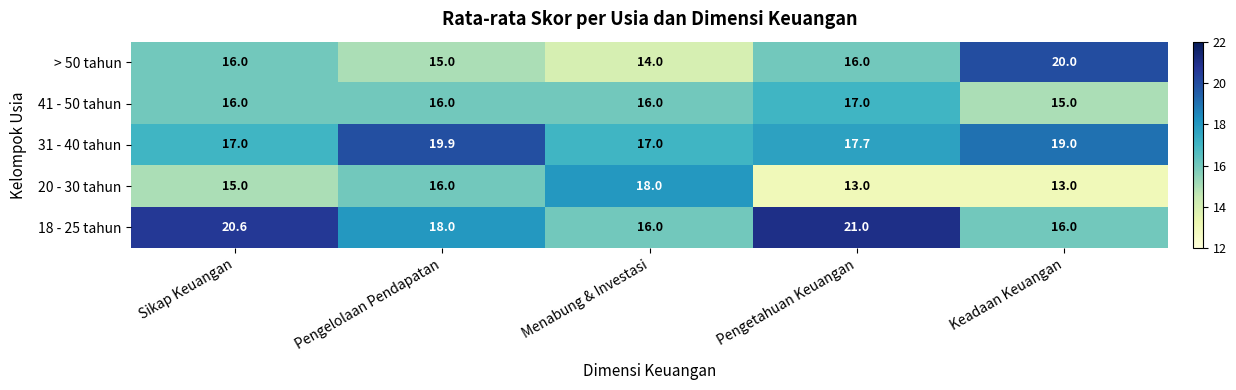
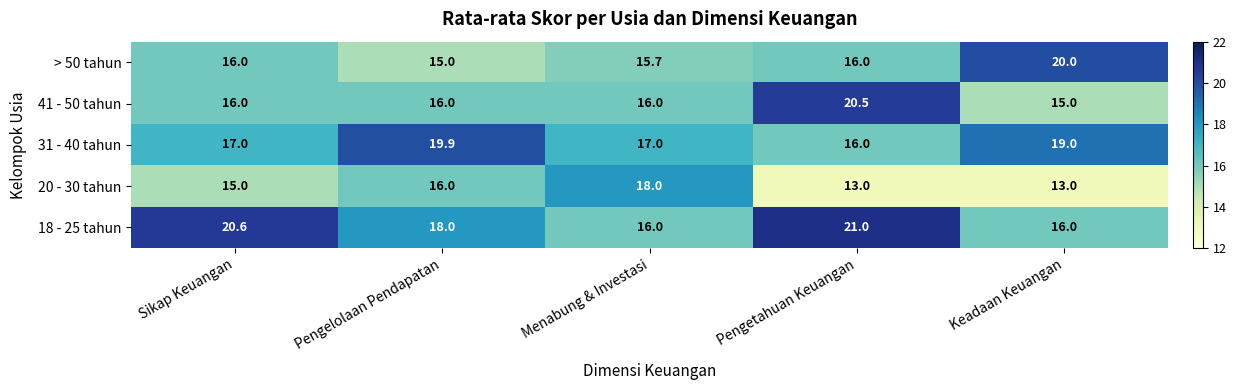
  {
    "> 50 tahun": {
      "Sikap Keuangan": 16.0,
      "Pengelolaan Pendapatan": 15.0,
-     "Menabung & Investasi": 14.0,
+     "Menabung & Investasi": 15.7,
      "Pengetahuan Keuangan": 16.0,
      "Keadaan Keuangan": 20.0
    },
    "41 - 50 tahun": {
      "Sikap Keuangan": 16.0,
      "Pengelolaan Pendapatan": 16.0,
      "Menabung & Investasi": 16.0,
-     "Pengetahuan Keuangan": 17.0,
+     "Pengetahuan Keuangan": 20.5,
      "Keadaan Keuangan": 15.0
    },
    "31 - 40 tahun": {
      "Sikap Keuangan": 17.0,
      "Pengelolaan Pendapatan": 19.9,
      "Menabung & Investasi": 17.0,
-     "Pengetahuan Keuangan": 17.7,
+     "Pengetahuan Keuangan": 16.0,
      "Keadaan Keuangan": 19.0
    },
    "20 - 30 tahun": {
      "Sikap Keuangan": 15.0,
      "Pengelolaan Pendapatan": 16.0,
      "Menabung & Investasi": 18.0,
      "Pengetahuan Keuangan": 13.0,
      "Keadaan Keuangan": 13.0
    },
    "18 - 25 tahun": {
      "Sikap Keuangan": 20.6,
      "Pengelolaan Pendapatan": 18.0,
      "Menabung & Investasi": 16.0,
      "Pengetahuan Keuangan": 21.0,
      "Keadaan Keuangan": 16.0
    }
  }
